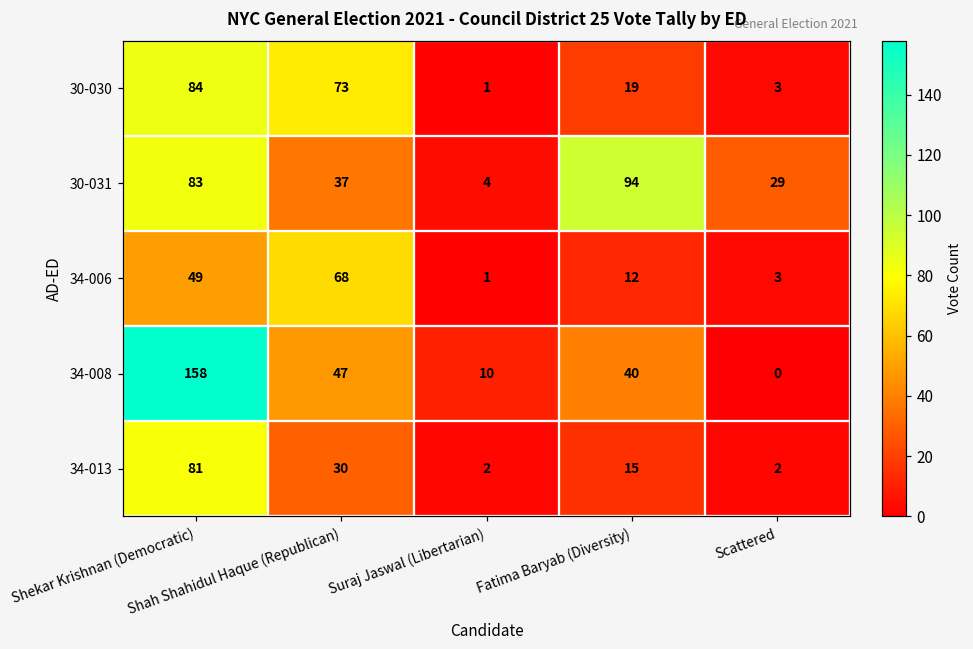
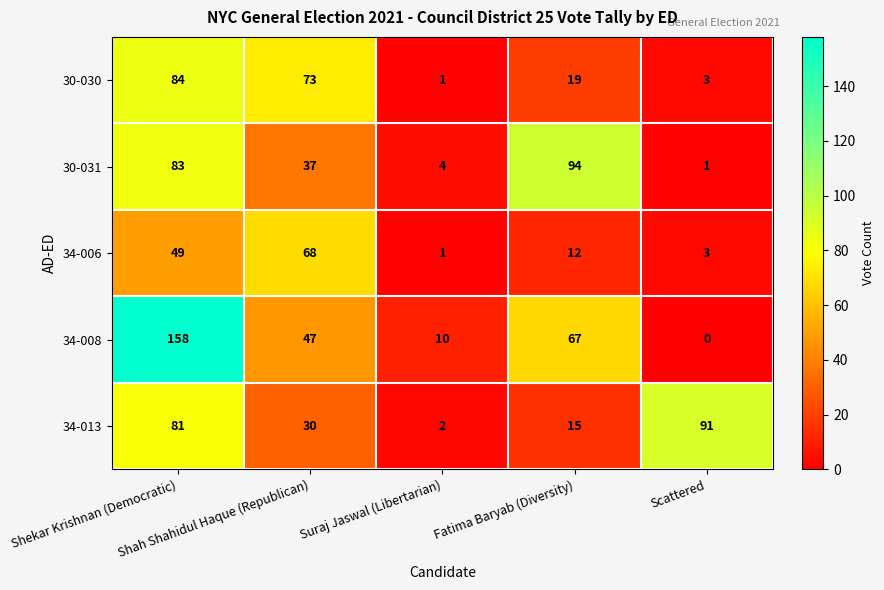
  {
    "30-030": {
      "Shekar Krishnan (Democratic)": 84,
      "Shah Shahidul Haque (Republican)": 73,
      "Suraj Jaswal (Libertarian)": 1,
      "Fatima Baryab (Diversity)": 19,
      "Scattered": 3
    },
    "30-031": {
      "Shekar Krishnan (Democratic)": 83,
      "Shah Shahidul Haque (Republican)": 37,
      "Suraj Jaswal (Libertarian)": 4,
      "Fatima Baryab (Diversity)": 94,
-     "Scattered": 29
+     "Scattered": 1
    },
    "34-006": {
      "Shekar Krishnan (Democratic)": 49,
      "Shah Shahidul Haque (Republican)": 68,
      "Suraj Jaswal (Libertarian)": 1,
      "Fatima Baryab (Diversity)": 12,
      "Scattered": 3
    },
    "34-008": {
      "Shekar Krishnan (Democratic)": 158,
      "Shah Shahidul Haque (Republican)": 47,
      "Suraj Jaswal (Libertarian)": 10,
-     "Fatima Baryab (Diversity)": 40,
+     "Fatima Baryab (Diversity)": 67,
      "Scattered": 0
    },
    "34-013": {
      "Shekar Krishnan (Democratic)": 81,
      "Shah Shahidul Haque (Republican)": 30,
      "Suraj Jaswal (Libertarian)": 2,
      "Fatima Baryab (Diversity)": 15,
-     "Scattered": 2
+     "Scattered": 91
    }
  }
